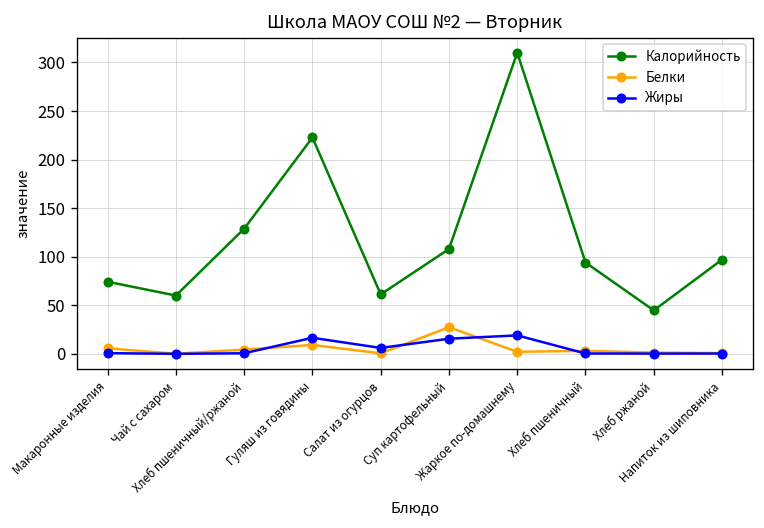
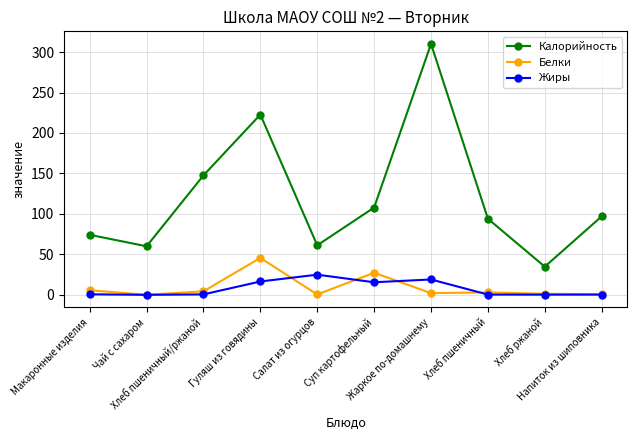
  {
    "Калорийность": {
      "Макаронные изделия": 70,
      "Чай с сахаром": 60,
-     "Хлеб пшеничный/ржаной": 130,
+     "Хлеб пшеничный/ржаной": 150,
      "Гуляш из говядины": 220,
      "Салат из огурцов": 60,
      "Суп картофельный": 110,
      "Жаркое по-домашнему": 310,
      "Хлеб пшеничный": 90,
-     "Хлеб ржаной": 40,
+     "Хлеб ржаной": 30,
      "Напиток из шиповника": 100
    },
    "Белки": {
      "Макаронные изделия": 10,
      "Хлеб пшеничный/ржаной": 0,
-     "Гуляш из говядины": 10,
+     "Гуляш из говядины": 50,
      "Салат из огурцов": 0,
      "Суп картофельный": 30,
      "Жаркое по-домашнему": 0
    },
    "Жиры": {
      "Макаронные изделия": 0,
      "Хлеб пшеничный/ржаной": 0,
      "Гуляш из говядины": 20,
-     "Салат из огурцов": 10,
+     "Салат из огурцов": 20,
      "Суп картофельный": 20,
      "Жаркое по-домашнему": 20
    }
  }
